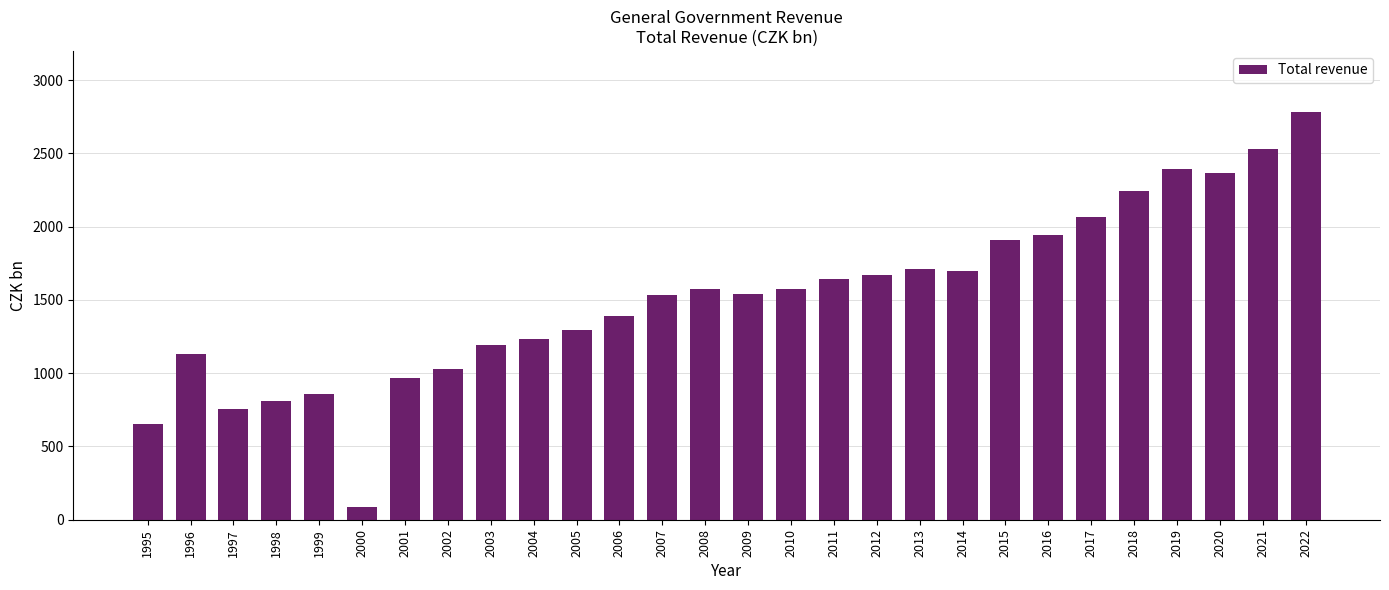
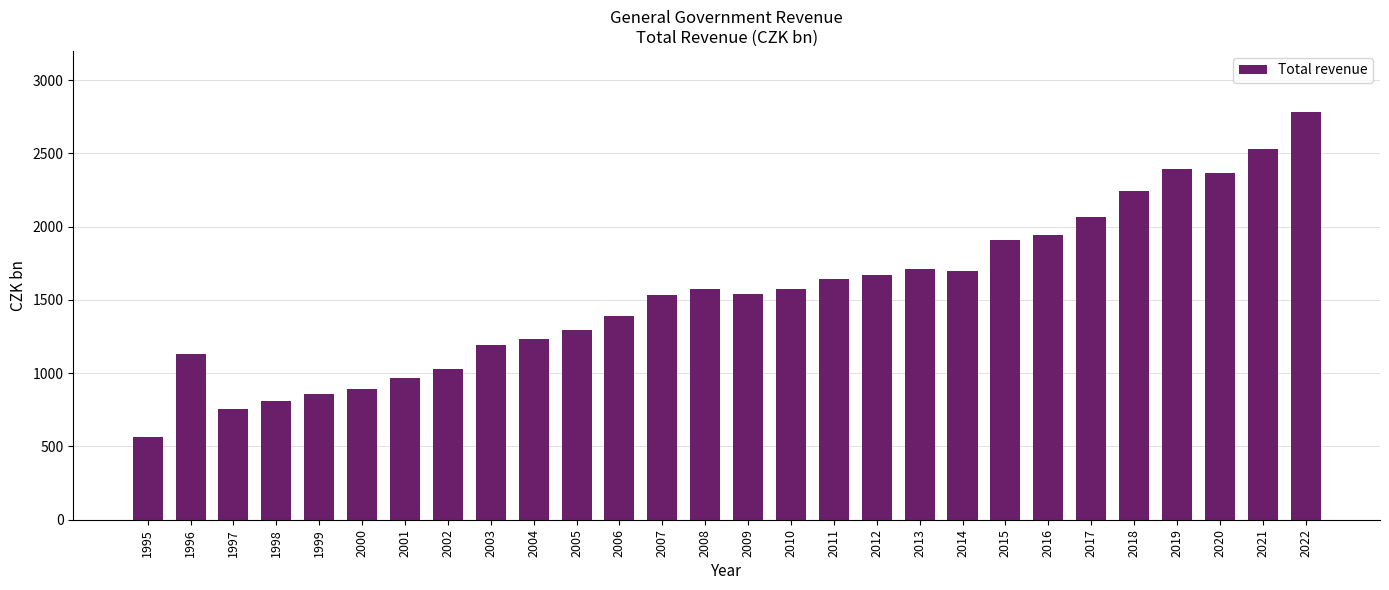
  {
-   "1995": 650,
+   "1995": 560,
    "1996": 1130,
    "1997": 760,
    "1998": 810,
    "1999": 860,
-   "2000": 90,
+   "2000": 890,
    "2001": 970,
    "2002": 1030,
    "2003": 1190,
    "2004": 1230,
    "2005": 1290,
    "2006": 1390,
    "2007": 1540,
    "2008": 1570,
    "2009": 1540,
    "2010": 1580,
    "2011": 1640,
    "2012": 1670,
    "2013": 1710,
    "2014": 1700,
    "2015": 1910,
    "2016": 1940,
    "2017": 2070,
    "2018": 2240,
    "2019": 2390,
    "2020": 2370,
    "2021": 2530,
    "2022": 2780
  }
